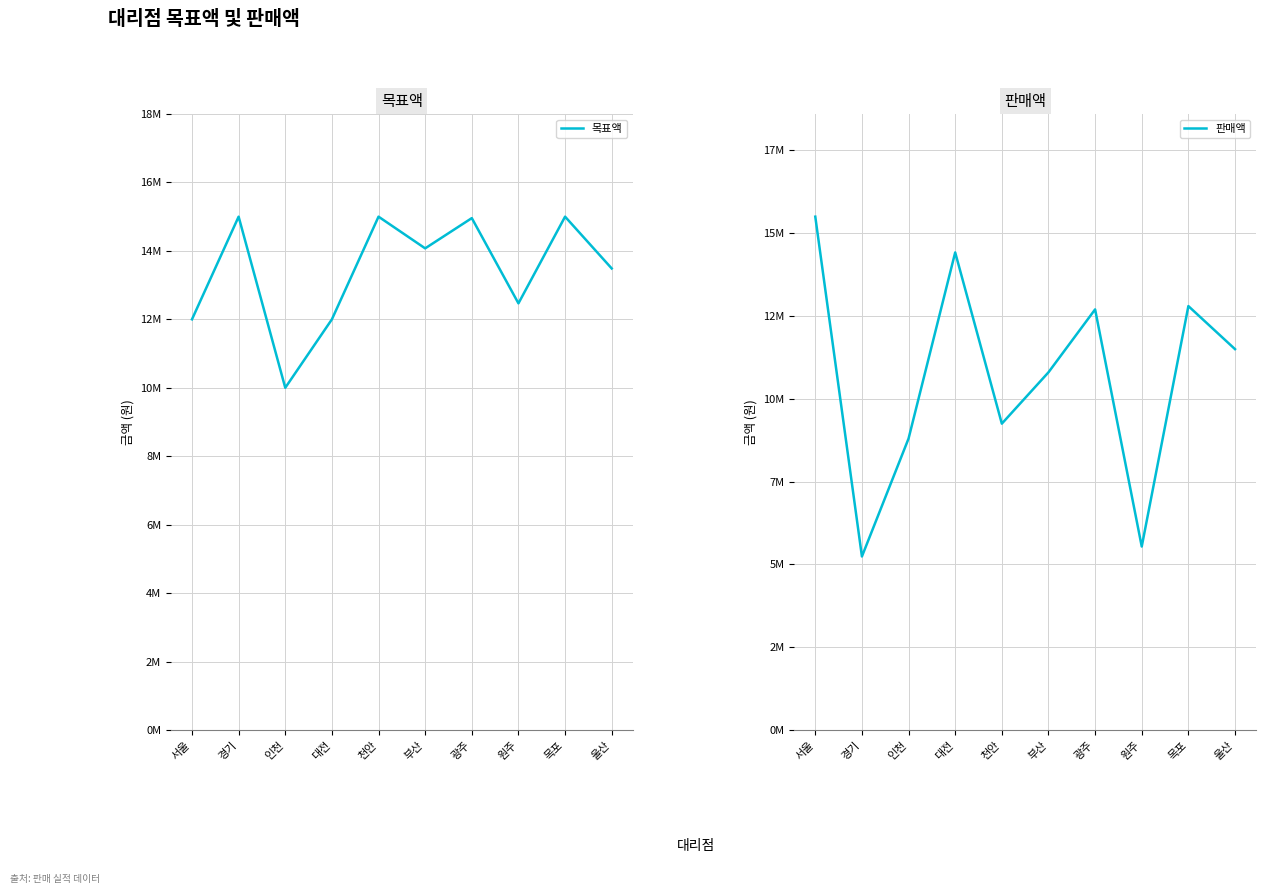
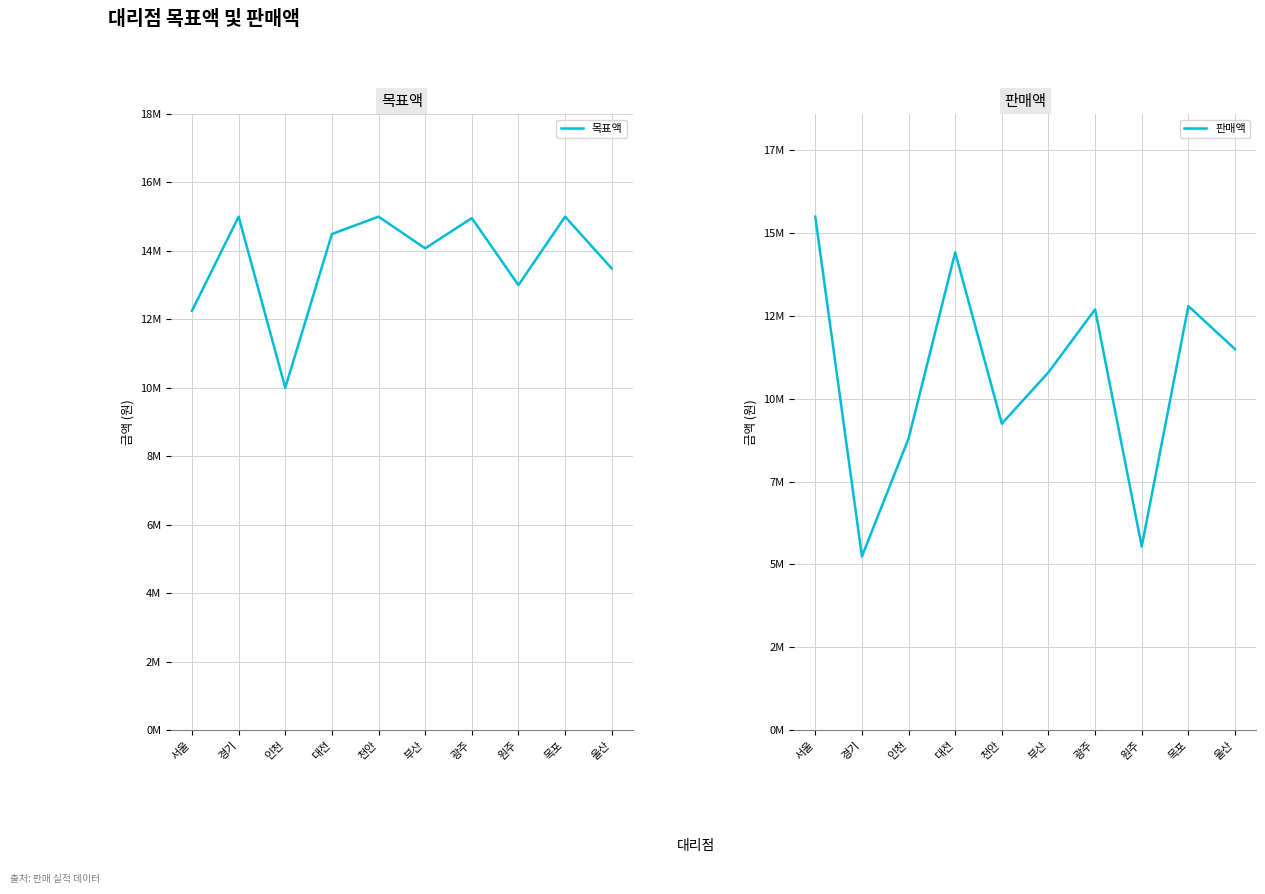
  {
    "목표액": {
-     "서울": 12000000,
+     "서울": 12200000,
      "경기": 15000000,
      "인천": 10000000,
-     "대전": 12000000,
+     "대전": 14500000,
      "천안": 15000000,
      "부산": 14100000,
      "광주": 15000000,
-     "원주": 12500000,
+     "원주": 13000000,
      "목포": 15000000,
      "울산": 13500000
    }
  }
